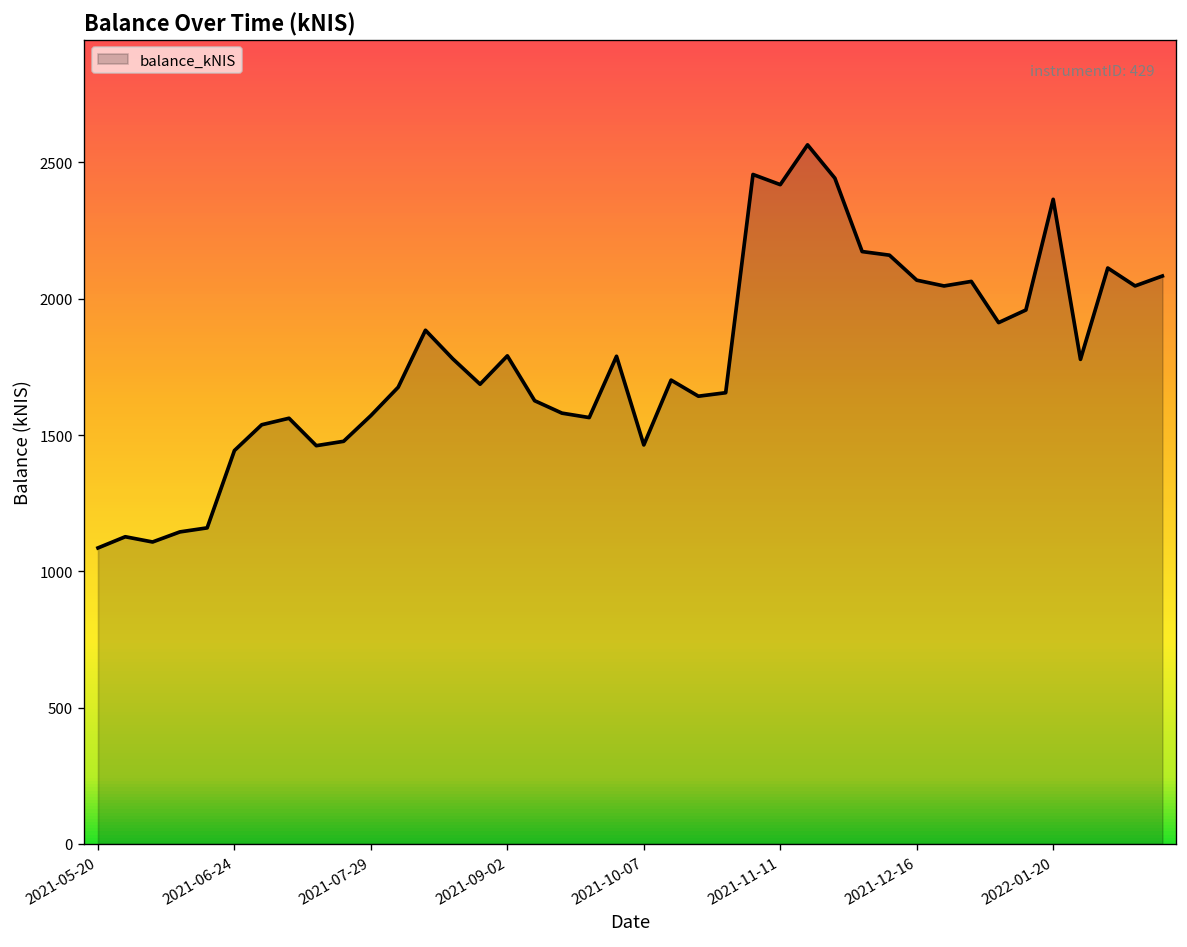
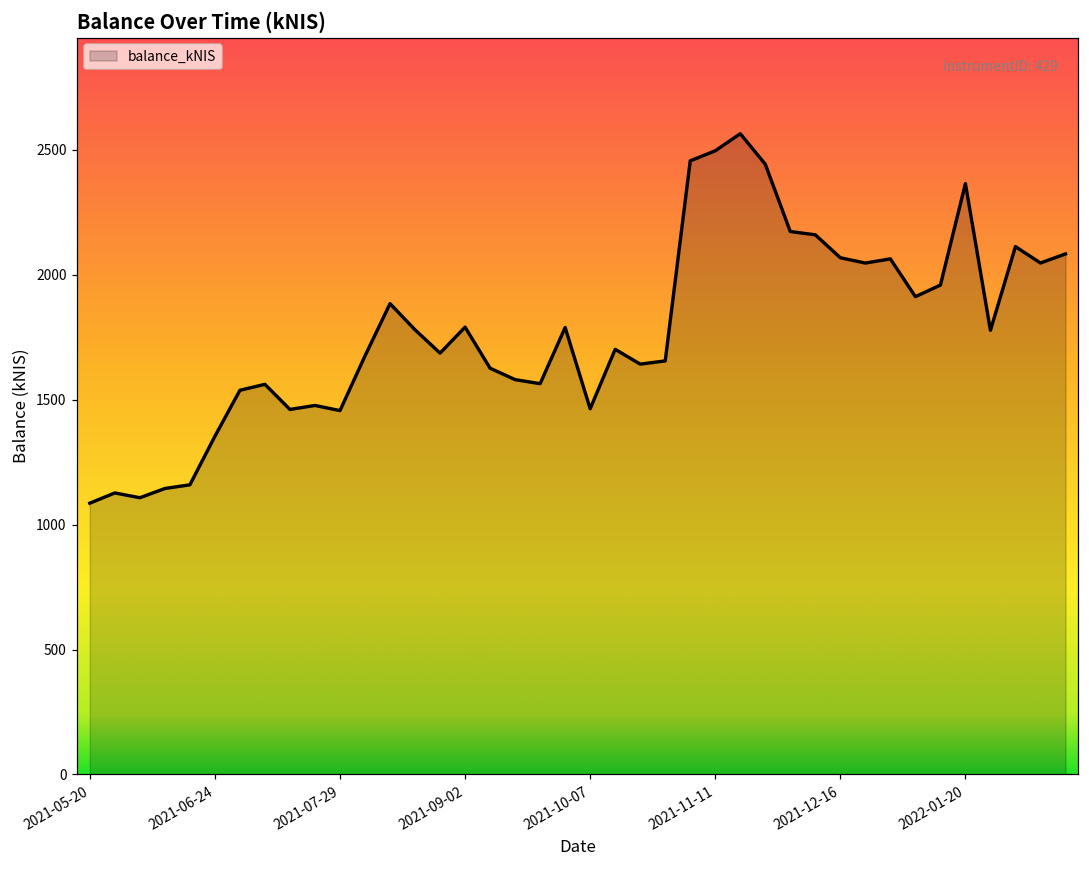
  {
    "2021-05-20": 1090,
-   "2021-06-24": 1440,
-   "2021-07-29": 1570,
+   "2021-06-24": 1350,
+   "2021-07-29": 1460,
    "2021-09-02": 1790,
    "2021-10-07": 1460,
-   "2021-11-11": 2420,
+   "2021-11-11": 2500,
    "2021-12-16": 2070,
    "2022-01-20": 2360
  }
